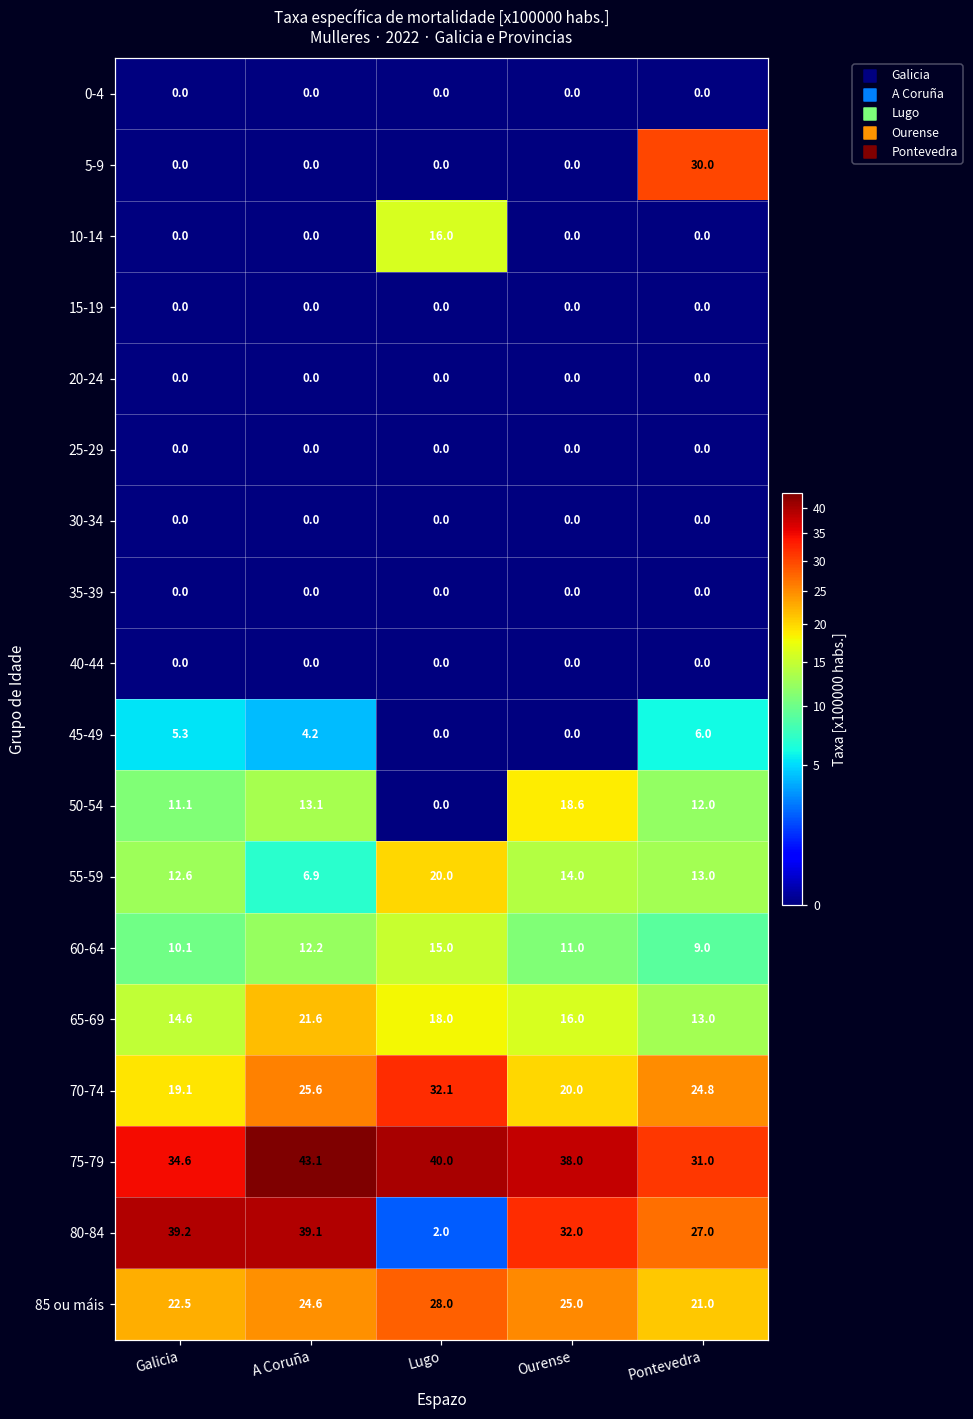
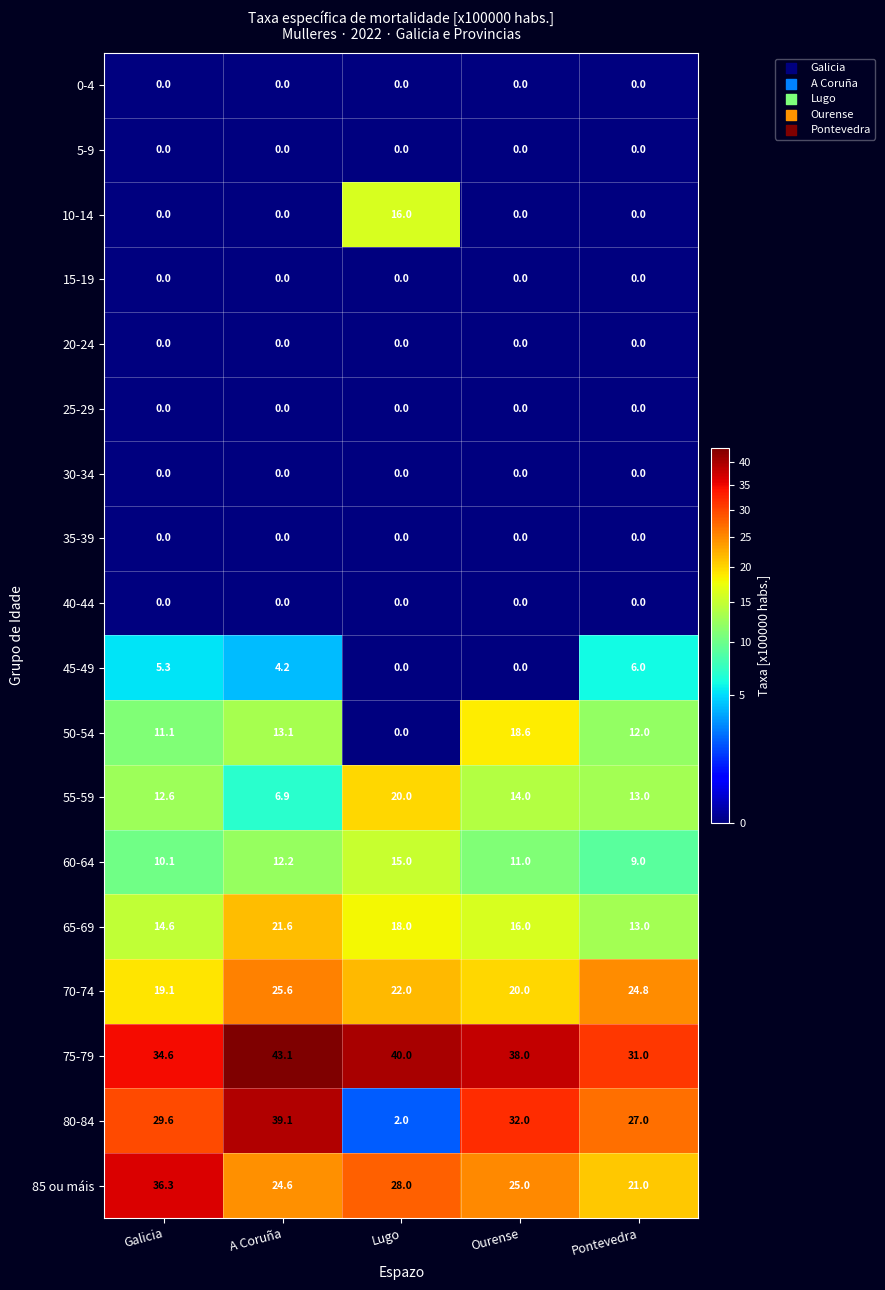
  {
    "0-4": {
      "Galicia": 0.0,
      "A Coruña": 0.0,
      "Lugo": 0.0,
      "Ourense": 0.0,
      "Pontevedra": 0.0
    },
    "5-9": {
      "Galicia": 0.0,
      "A Coruña": 0.0,
      "Lugo": 0.0,
      "Ourense": 0.0,
-     "Pontevedra": 30.0
+     "Pontevedra": 0.0
    },
    "10-14": {
      "Galicia": 0.0,
      "A Coruña": 0.0,
      "Lugo": 16.0,
      "Ourense": 0.0,
      "Pontevedra": 0.0
    },
    "15-19": {
      "Galicia": 0.0,
      "A Coruña": 0.0,
      "Lugo": 0.0,
      "Ourense": 0.0,
      "Pontevedra": 0.0
    },
    "20-24": {
      "Galicia": 0.0,
      "A Coruña": 0.0,
      "Lugo": 0.0,
      "Ourense": 0.0,
      "Pontevedra": 0.0
    },
    "25-29": {
      "Galicia": 0.0,
      "A Coruña": 0.0,
      "Lugo": 0.0,
      "Ourense": 0.0,
      "Pontevedra": 0.0
    },
    "30-34": {
      "Galicia": 0.0,
      "A Coruña": 0.0,
      "Lugo": 0.0,
      "Ourense": 0.0,
      "Pontevedra": 0.0
    },
    "35-39": {
      "Galicia": 0.0,
      "A Coruña": 0.0,
      "Lugo": 0.0,
      "Ourense": 0.0,
      "Pontevedra": 0.0
    },
    "40-44": {
      "Galicia": 0.0,
      "A Coruña": 0.0,
      "Lugo": 0.0,
      "Ourense": 0.0,
      "Pontevedra": 0.0
    },
    "45-49": {
      "Galicia": 5.3,
      "A Coruña": 4.2,
      "Lugo": 0.0,
      "Ourense": 0.0,
      "Pontevedra": 6.0
    },
    "50-54": {
      "Galicia": 11.1,
      "A Coruña": 13.1,
      "Lugo": 0.0,
      "Ourense": 18.6,
      "Pontevedra": 12.0
    },
    "55-59": {
      "Galicia": 12.6,
      "A Coruña": 6.9,
      "Lugo": 20.0,
      "Ourense": 14.0,
      "Pontevedra": 13.0
    },
    "60-64": {
      "Galicia": 10.1,
      "A Coruña": 12.2,
      "Lugo": 15.0,
      "Ourense": 11.0,
      "Pontevedra": 9.0
    },
    "65-69": {
      "Galicia": 14.6,
      "A Coruña": 21.6,
      "Lugo": 18.0,
      "Ourense": 16.0,
      "Pontevedra": 13.0
    },
    "70-74": {
      "Galicia": 19.1,
      "A Coruña": 25.6,
-     "Lugo": 32.1,
+     "Lugo": 22.0,
      "Ourense": 20.0,
      "Pontevedra": 24.8
    },
    "75-79": {
      "Galicia": 34.6,
      "A Coruña": 43.1,
      "Lugo": 40.0,
      "Ourense": 38.0,
      "Pontevedra": 31.0
    },
    "80-84": {
-     "Galicia": 39.2,
+     "Galicia": 29.6,
      "A Coruña": 39.1,
      "Lugo": 2.0,
      "Ourense": 32.0,
      "Pontevedra": 27.0
    },
    "85 ou máis": {
-     "Galicia": 22.5,
+     "Galicia": 36.3,
      "A Coruña": 24.6,
      "Lugo": 28.0,
      "Ourense": 25.0,
      "Pontevedra": 21.0
    }
  }
